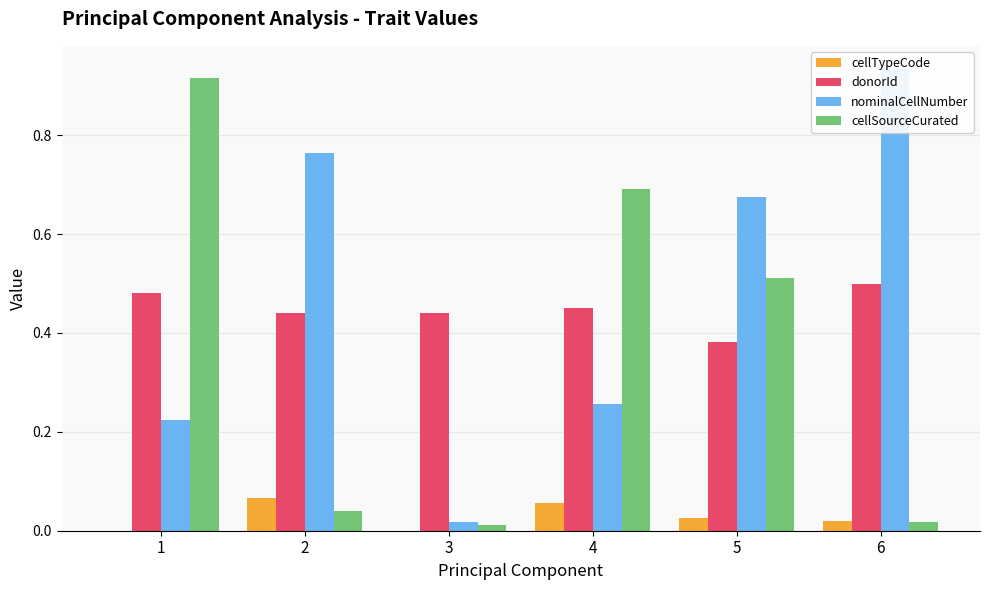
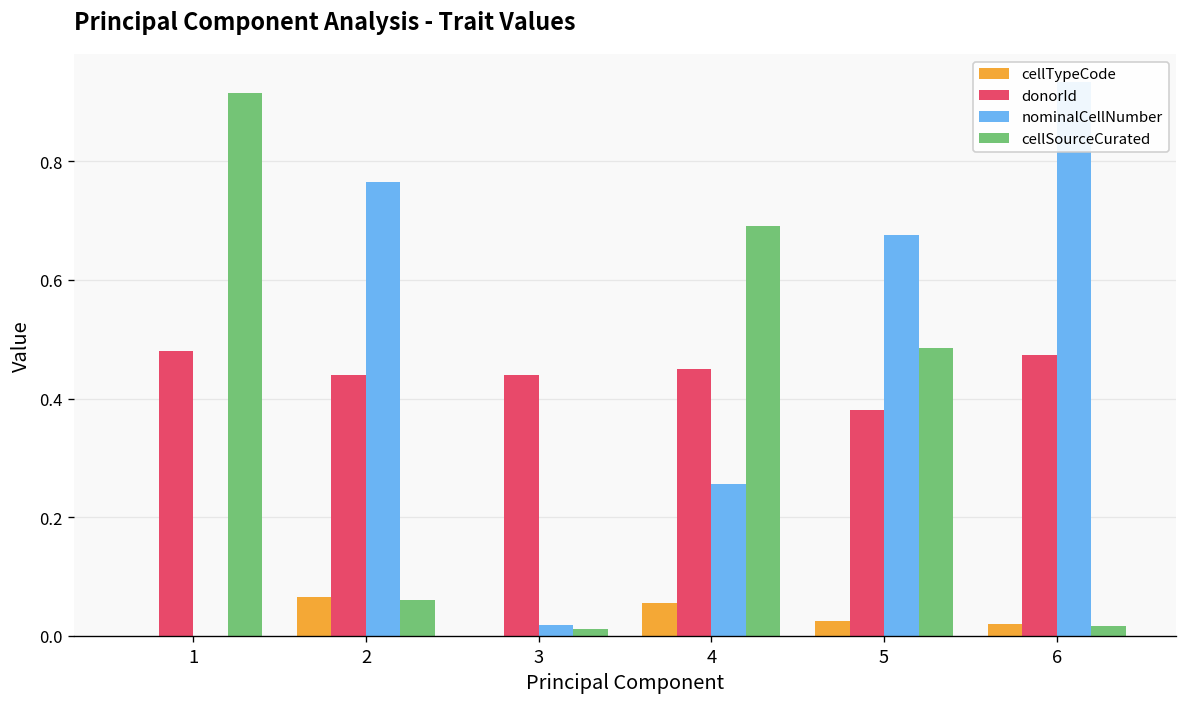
  {
    "cellTypeCode": {
      "2": 0.07,
      "4": 0.06,
      "5": 0.03,
      "6": 0.02
    },
    "donorId": {
      "1": 0.48,
      "2": 0.44,
      "3": 0.44,
      "4": 0.45,
      "5": 0.38,
-     "6": 0.50
+     "6": 0.47
    },
    "nominalCellNumber": {
-     "1": 0.22,
+     "1": 0.00,
      "2": 0.76,
      "3": 0.02,
      "4": 0.26,
      "5": 0.68
    },
    "cellSourceCurated": {
      "1": 0.92,
-     "2": 0.04,
+     "2": 0.06,
      "3": 0.01,
      "4": 0.69,
-     "5": 0.51,
+     "5": 0.49,
      "6": 0.02
    }
  }
